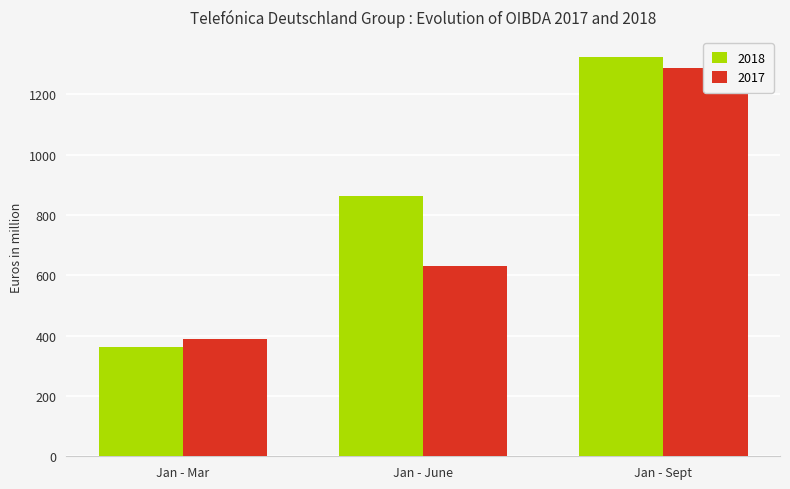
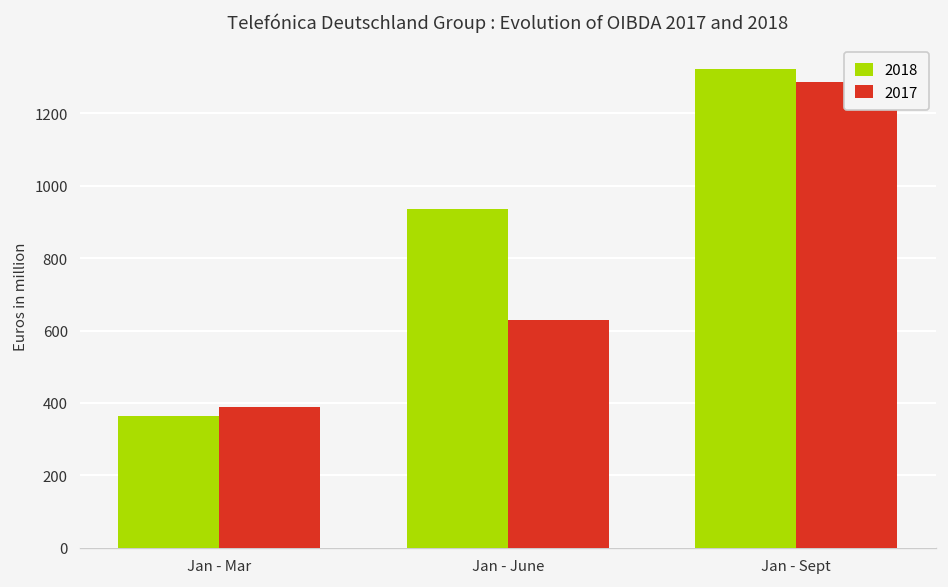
  {
    "2018": {
      "Jan - Mar": 360,
-     "Jan - June": 860,
+     "Jan - June": 940,
      "Jan - Sept": 1320
    },
    "2017": {
      "Jan - Mar": 390,
      "Jan - June": 630
    }
  }
